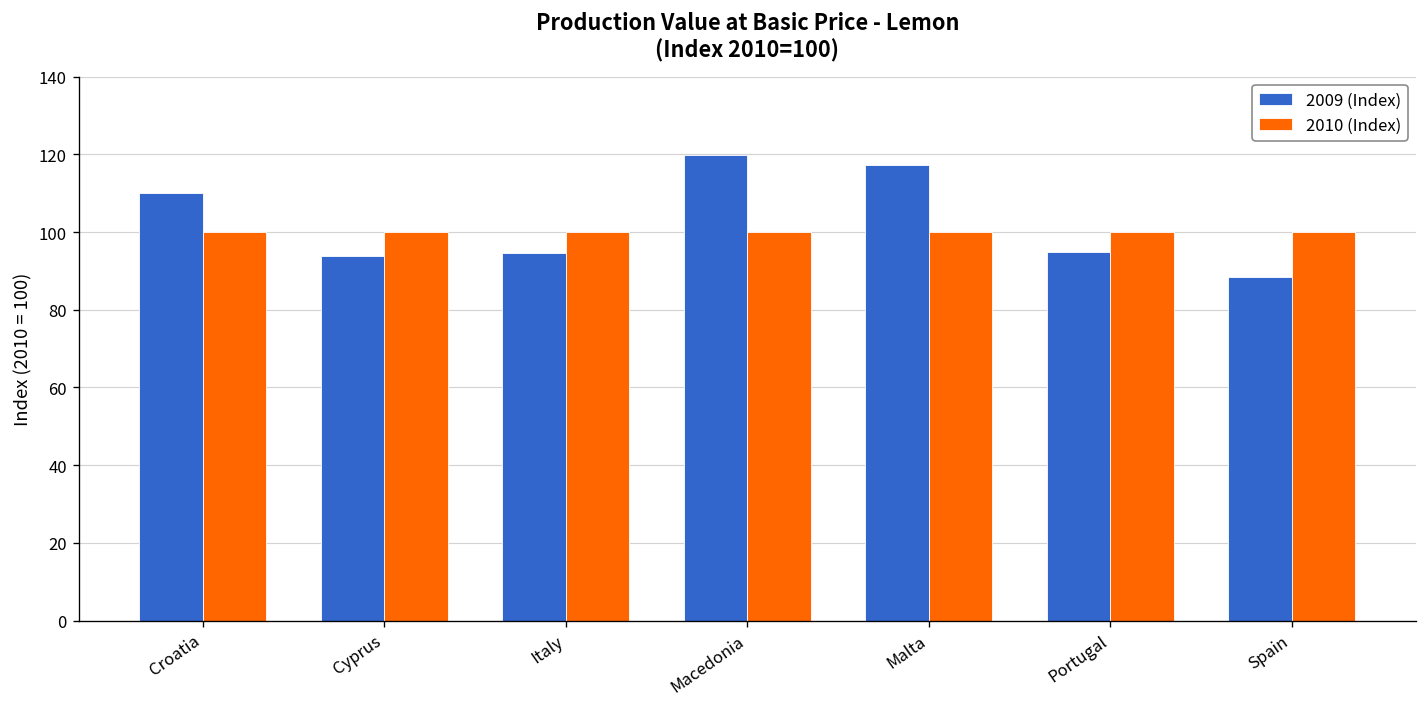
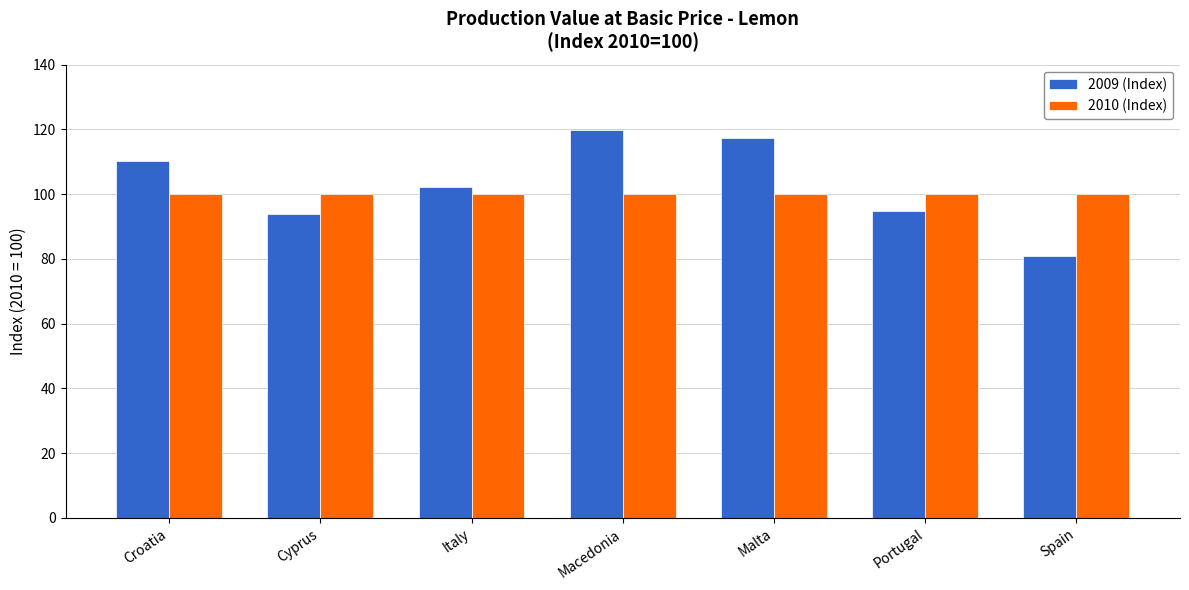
  {
    "2009 (Index)": {
      "Croatia": 110,
      "Cyprus": 94,
-     "Italy": 95,
+     "Italy": 102,
      "Macedonia": 120,
      "Malta": 117,
      "Portugal": 95,
-     "Spain": 88
+     "Spain": 81
    },
    "2010 (Index)": {
      "Croatia": 100,
      "Cyprus": 100,
      "Italy": 100,
      "Macedonia": 100,
      "Malta": 100,
      "Portugal": 100,
      "Spain": 100
    }
  }
